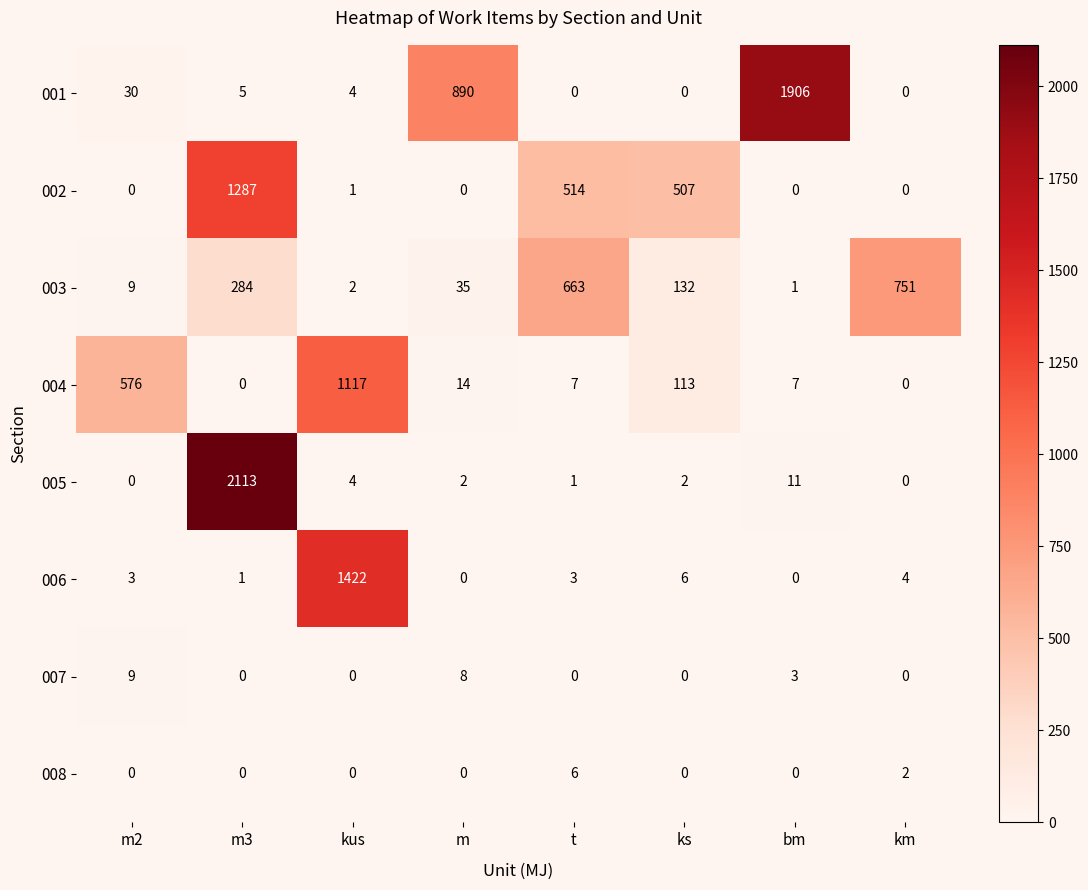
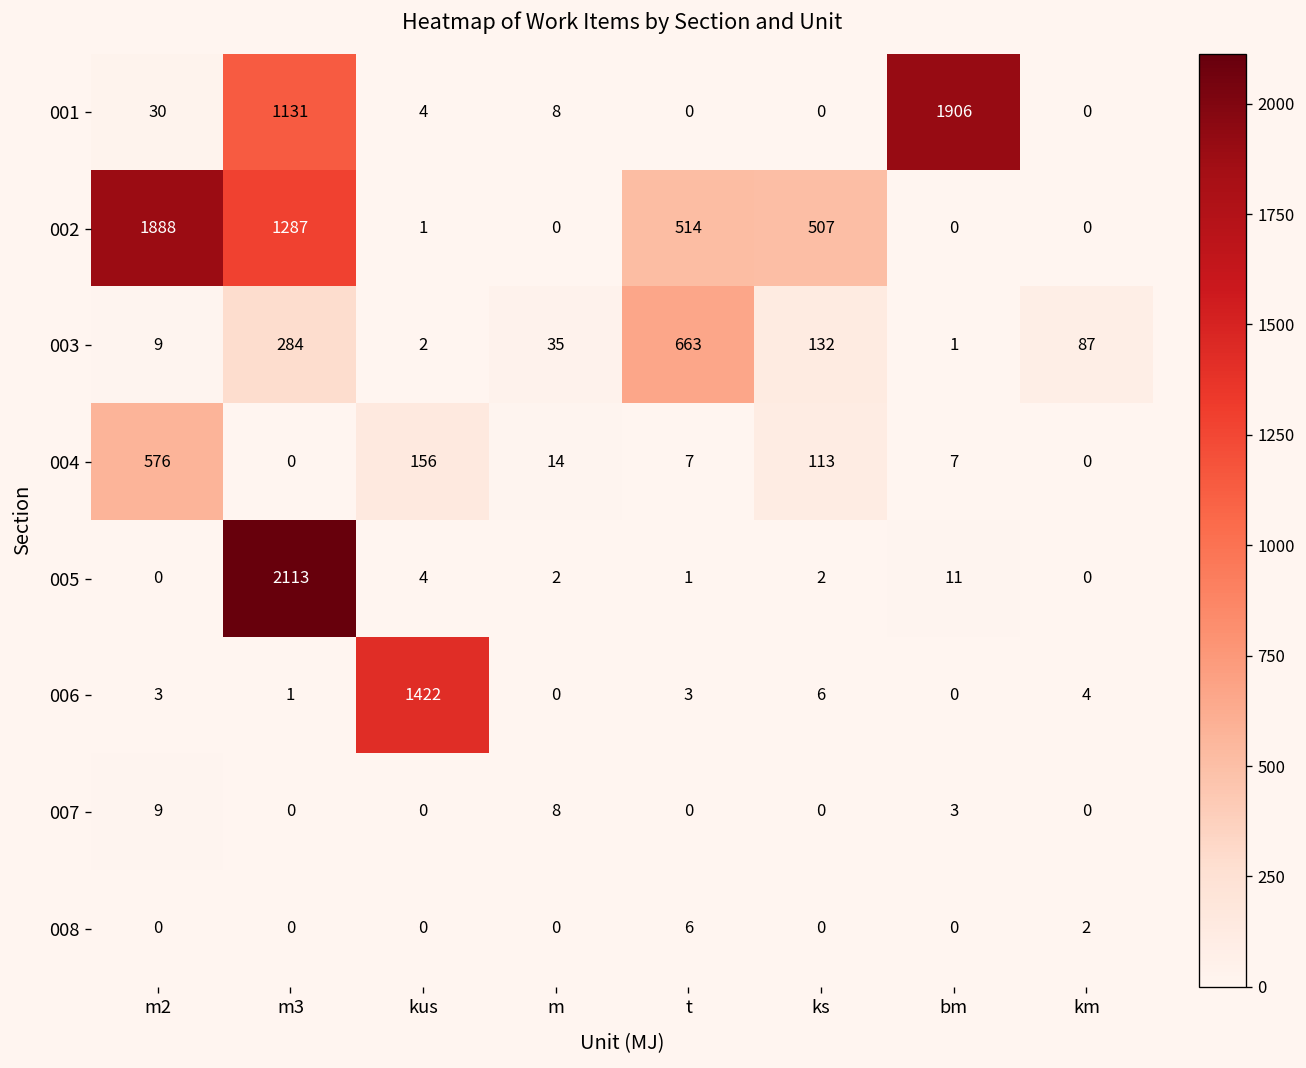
  {
    "001": {
      "m2": 30,
-     "m3": 5,
+     "m3": 1131,
      "kus": 4,
-     "m": 890,
+     "m": 8,
      "t": 0,
      "ks": 0,
      "bm": 1906,
      "km": 0
    },
    "002": {
-     "m2": 0,
+     "m2": 1888,
      "m3": 1287,
      "kus": 1,
      "m": 0,
      "t": 514,
      "ks": 507,
      "bm": 0,
      "km": 0
    },
    "003": {
      "m2": 9,
      "m3": 284,
      "kus": 2,
      "m": 35,
      "t": 663,
      "ks": 132,
      "bm": 1,
-     "km": 751
+     "km": 87
    },
    "004": {
      "m2": 576,
      "m3": 0,
-     "kus": 1117,
+     "kus": 156,
      "m": 14,
      "t": 7,
      "ks": 113,
      "bm": 7,
      "km": 0
    },
    "005": {
      "m2": 0,
      "m3": 2113,
      "kus": 4,
      "m": 2,
      "t": 1,
      "ks": 2,
      "bm": 11,
      "km": 0
    },
    "006": {
      "m2": 3,
      "m3": 1,
      "kus": 1422,
      "m": 0,
      "t": 3,
      "ks": 6,
      "bm": 0,
      "km": 4
    },
    "007": {
      "m2": 9,
      "m3": 0,
      "kus": 0,
      "m": 8,
      "t": 0,
      "ks": 0,
      "bm": 3,
      "km": 0
    },
    "008": {
      "m2": 0,
      "m3": 0,
      "kus": 0,
      "m": 0,
      "t": 6,
      "ks": 0,
      "bm": 0,
      "km": 2
    }
  }
